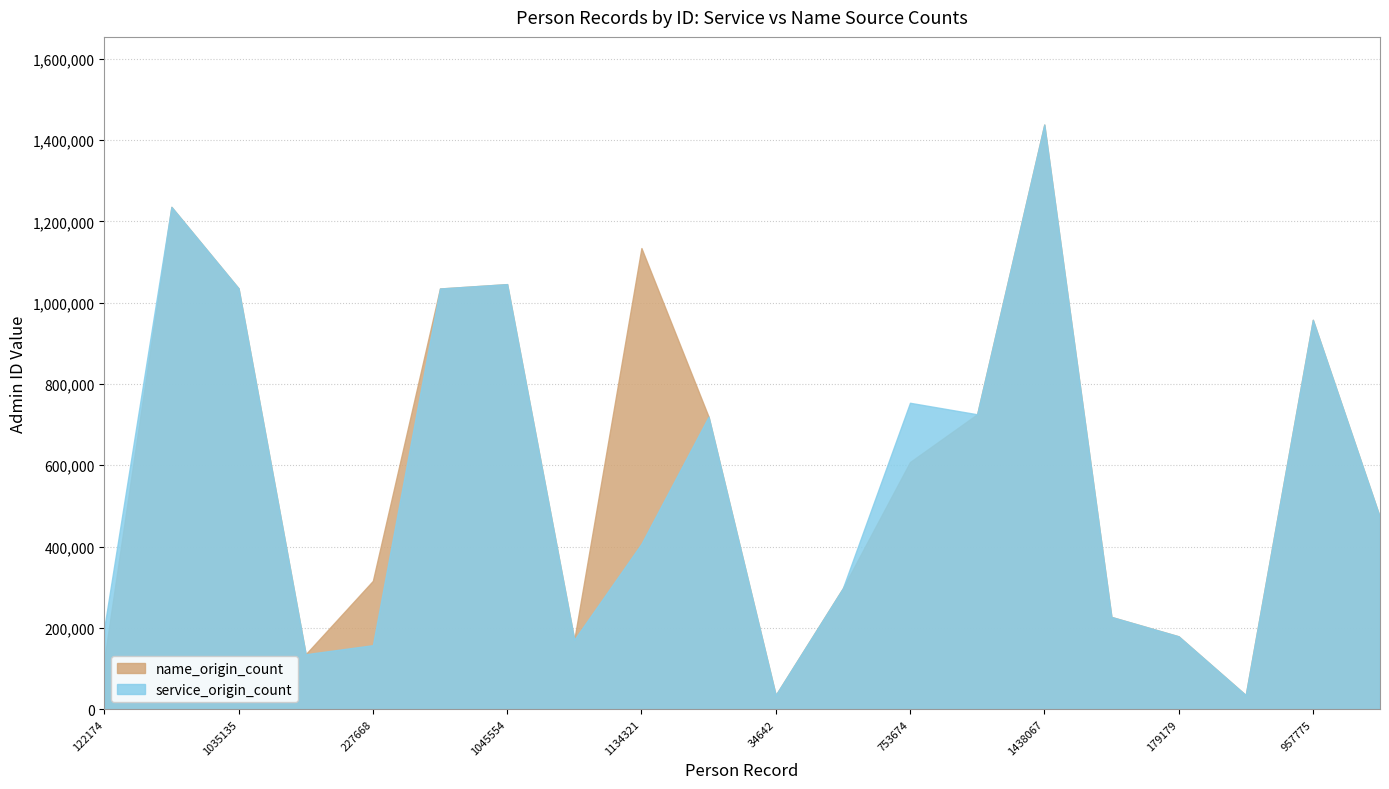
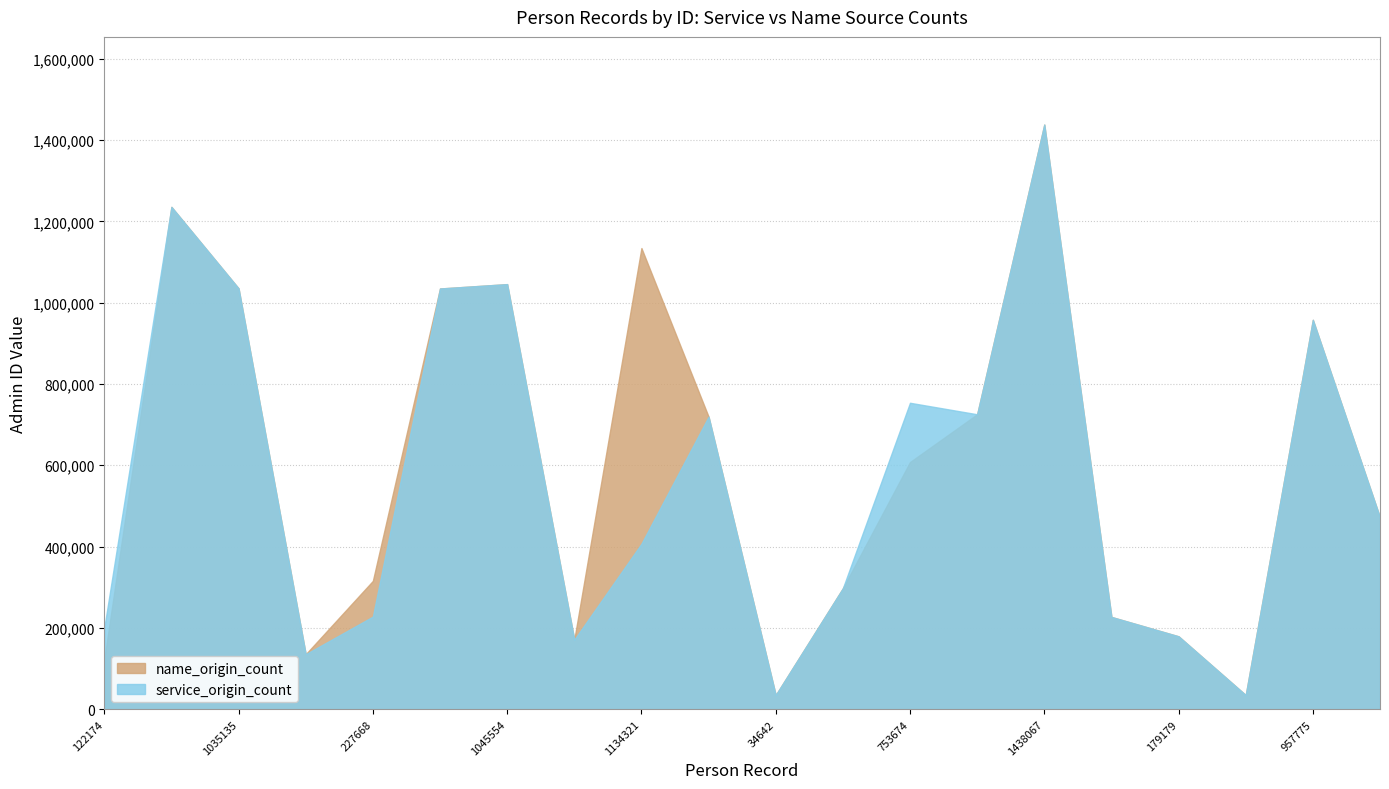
  {
    "name_origin_count": {
      "122174": "120,000",
      "227668": "320,000",
      "1134321": "1,130,000",
      "753674": "610,000"
    },
    "service_origin_count": {
      "122174": "200,000",
-     "227668": "160,000",
+     "227668": "230,000",
      "1134321": "410,000",
      "753674": "750,000"
    }
  }
